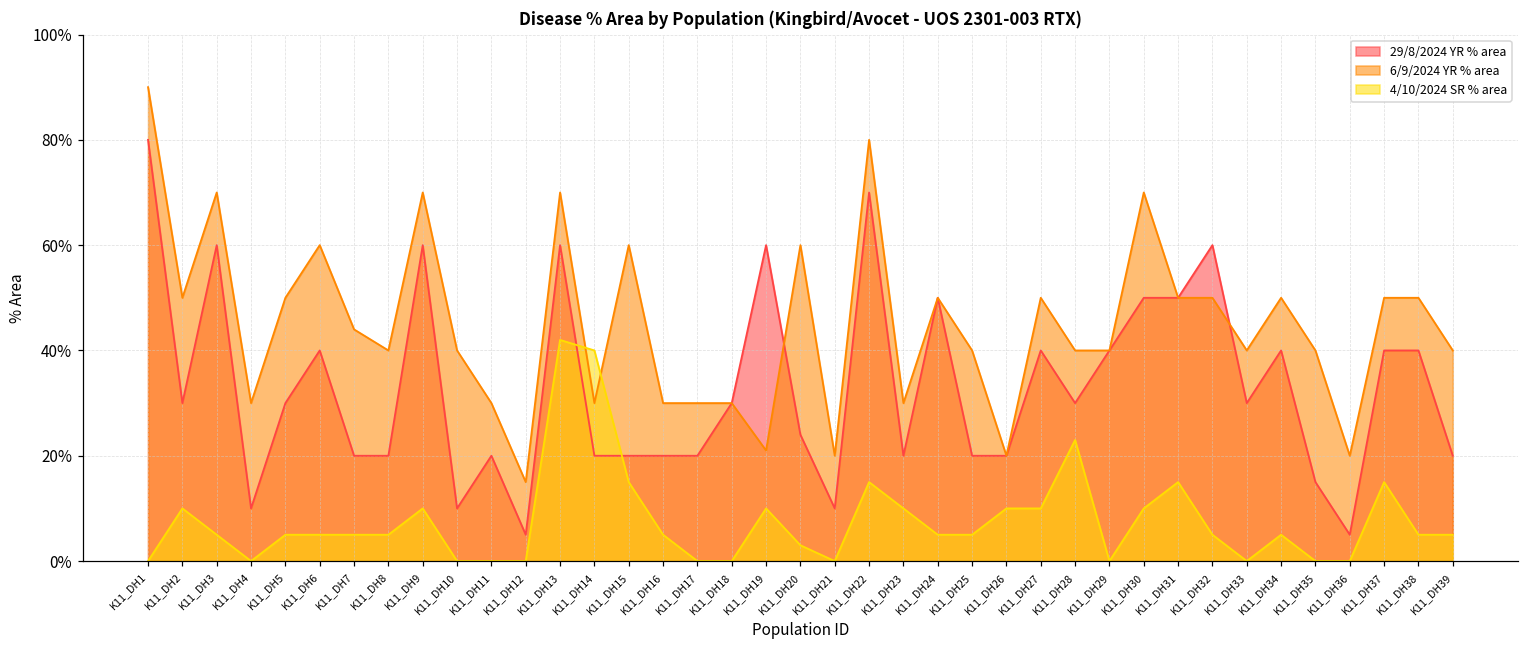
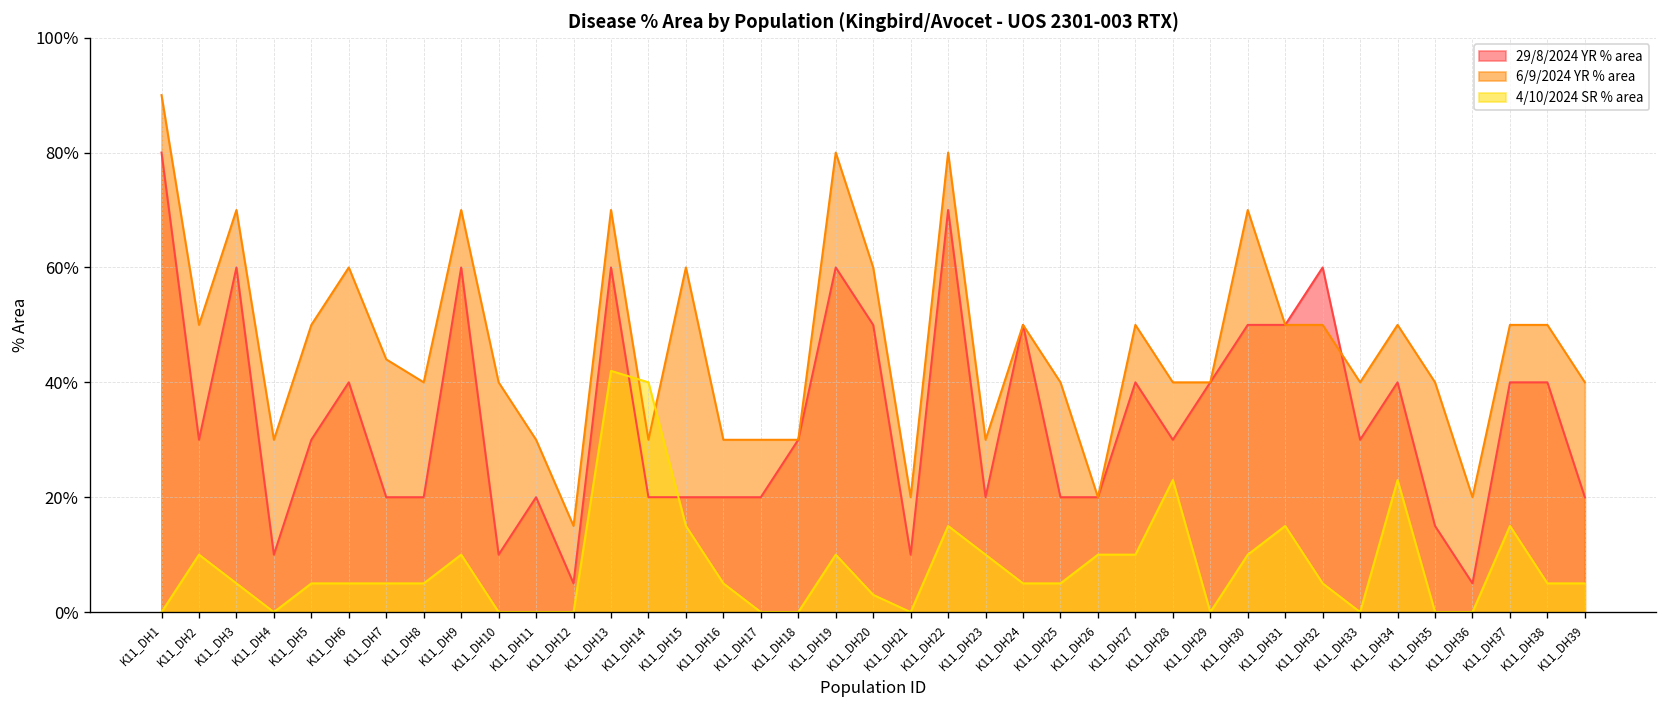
  {
    "29/8/2024 YR % area": {
      "K11_DH1": "80%",
      "K11_DH2": "30%",
      "K11_DH3": "60%",
      "K11_DH4": "10%",
      "K11_DH5": "30%",
      "K11_DH6": "40%",
      "K11_DH7": "20%",
      "K11_DH8": "20%",
      "K11_DH9": "60%",
      "K11_DH10": "10%",
      "K11_DH11": "20%",
      "K11_DH12": "5%",
      "K11_DH13": "60%",
      "K11_DH14": "20%",
      "K11_DH15": "20%",
      "K11_DH16": "20%",
      "K11_DH17": "20%",
      "K11_DH19": "60%",
-     "K11_DH20": "24%",
+     "K11_DH20": "50%",
      "K11_DH21": "10%",
      "K11_DH22": "70%",
      "K11_DH23": "20%",
      "K11_DH25": "20%",
      "K11_DH27": "40%",
      "K11_DH28": "30%",
      "K11_DH30": "50%",
      "K11_DH32": "60%",
      "K11_DH33": "30%",
      "K11_DH34": "40%",
      "K11_DH35": "15%",
      "K11_DH36": "5%",
      "K11_DH37": "40%",
      "K11_DH38": "40%",
      "K11_DH39": "20%"
    },
    "6/9/2024 YR % area": {
      "K11_DH1": "90%",
      "K11_DH2": "50%",
      "K11_DH3": "70%",
      "K11_DH4": "30%",
      "K11_DH5": "50%",
      "K11_DH6": "60%",
      "K11_DH7": "44%",
      "K11_DH8": "40%",
      "K11_DH9": "70%",
      "K11_DH10": "40%",
      "K11_DH11": "30%",
      "K11_DH12": "15%",
      "K11_DH13": "70%",
      "K11_DH14": "30%",
      "K11_DH15": "60%",
      "K11_DH16": "30%",
      "K11_DH17": "30%",
-     "K11_DH19": "21%",
+     "K11_DH19": "80%",
      "K11_DH20": "60%",
      "K11_DH21": "20%",
      "K11_DH22": "80%",
      "K11_DH23": "30%",
      "K11_DH25": "40%",
      "K11_DH27": "50%",
      "K11_DH28": "40%",
      "K11_DH30": "70%",
      "K11_DH32": "50%",
      "K11_DH33": "40%",
      "K11_DH34": "50%",
      "K11_DH35": "40%",
      "K11_DH36": "20%",
      "K11_DH37": "50%",
      "K11_DH38": "50%",
      "K11_DH39": "40%"
    },
    "4/10/2024 SR % area": {
      "K11_DH1": "0%",
      "K11_DH2": "10%",
      "K11_DH3": "5%",
      "K11_DH4": "0%",
      "K11_DH5": "5%",
      "K11_DH6": "5%",
      "K11_DH7": "5%",
      "K11_DH8": "5%",
      "K11_DH9": "10%",
      "K11_DH10": "0%",
      "K11_DH11": "0%",
      "K11_DH12": "0%",
      "K11_DH13": "42%",
      "K11_DH14": "40%",
      "K11_DH15": "15%",
      "K11_DH16": "5%",
      "K11_DH17": "0%",
      "K11_DH18": "0%",
      "K11_DH19": "10%",
      "K11_DH20": "3%",
      "K11_DH21": "0%",
      "K11_DH22": "15%",
      "K11_DH23": "10%",
      "K11_DH24": "5%",
      "K11_DH25": "5%",
      "K11_DH26": "10%",
      "K11_DH27": "10%",
      "K11_DH28": "23%",
      "K11_DH29": "0%",
      "K11_DH30": "10%",
      "K11_DH31": "15%",
      "K11_DH32": "5%",
      "K11_DH33": "0%",
-     "K11_DH34": "5%",
+     "K11_DH34": "23%",
      "K11_DH35": "0%",
      "K11_DH36": "0%",
      "K11_DH37": "15%",
      "K11_DH38": "5%",
      "K11_DH39": "5%"
    }
  }
